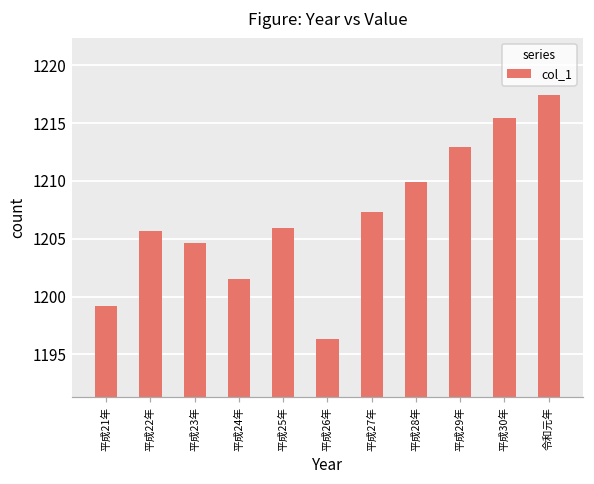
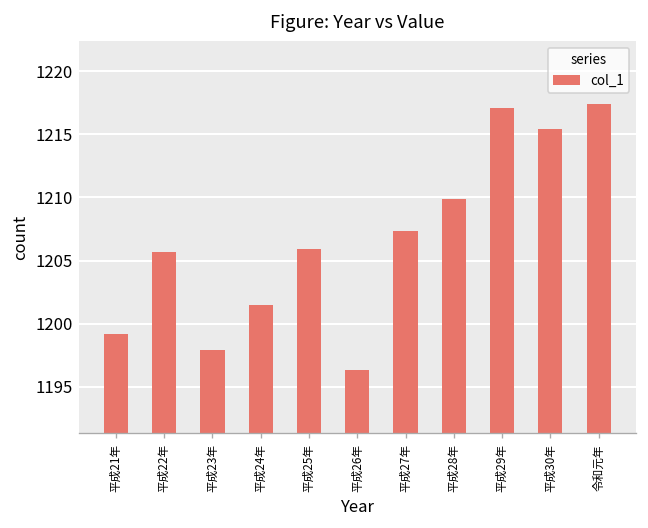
  {
    "平成21年": 1199.2,
    "平成22年": 1205.7,
-   "平成23年": 1204.6,
+   "平成23年": 1197.9,
    "平成24年": 1201.5,
    "平成25年": 1205.9,
    "平成26年": 1196.3,
    "平成27年": 1207.3,
    "平成28年": 1209.9,
-   "平成29年": 1212.9,
+   "平成29年": 1217.1,
    "平成30年": 1215.4,
    "令和元年": 1217.4
  }
